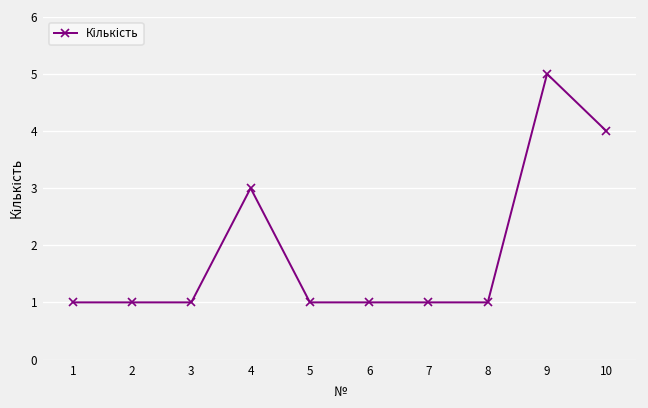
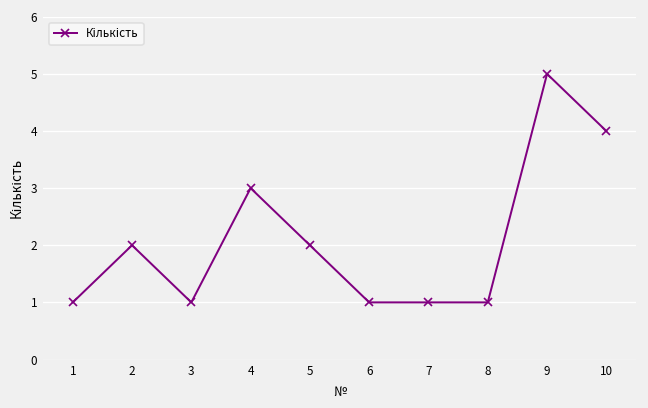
  {
    "1": 1,
-   "2": 1,
+   "2": 2,
    "3": 1,
    "4": 3,
-   "5": 1,
+   "5": 2,
    "6": 1,
    "7": 1,
    "8": 1,
    "9": 5,
    "10": 4
  }
